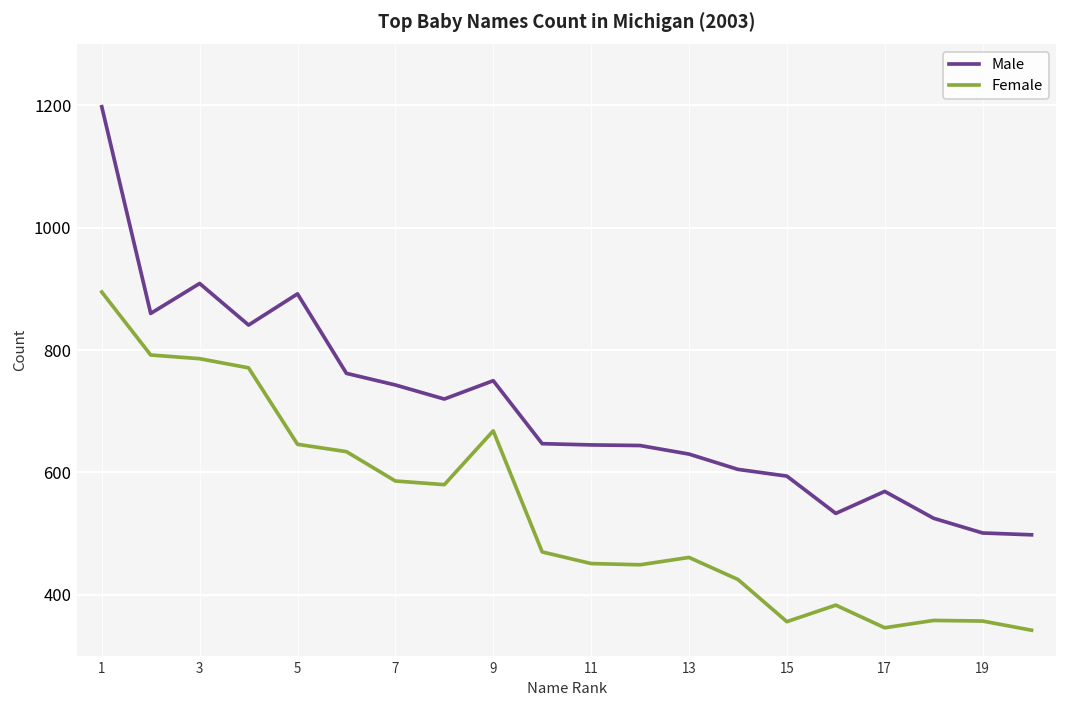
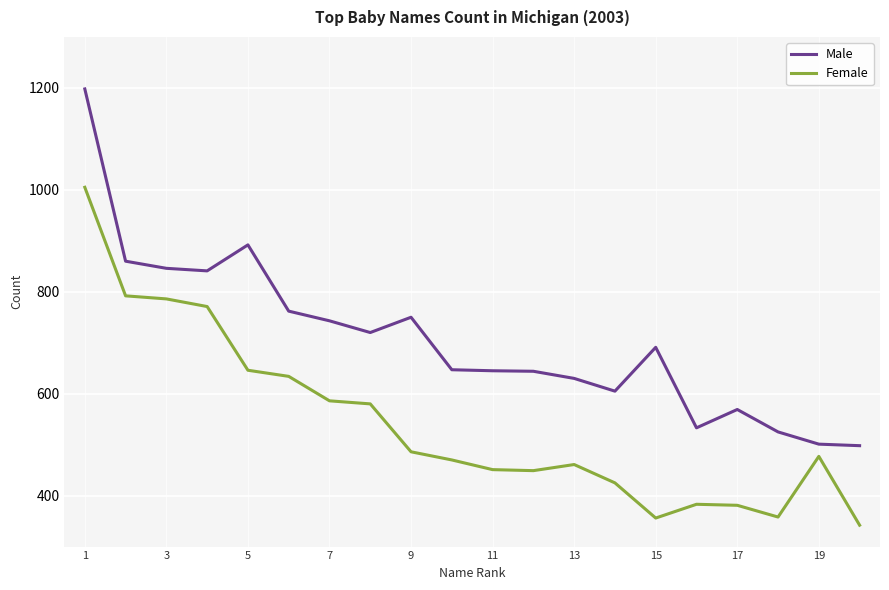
  {
    "Male": {
      "1": 1200,
-     "3": 910,
+     "3": 850,
      "5": 890,
      "7": 740,
      "9": 750,
      "11": 650,
      "13": 630,
-     "15": 590,
+     "15": 690,
      "17": 570,
      "19": 500
    },
    "Female": {
-     "1": 900,
+     "1": 1010,
      "3": 790,
      "5": 650,
      "7": 590,
-     "9": 670,
+     "9": 490,
      "11": 450,
      "13": 460,
      "15": 360,
-     "17": 350,
-     "19": 360
+     "17": 380,
+     "19": 480
    }
  }
